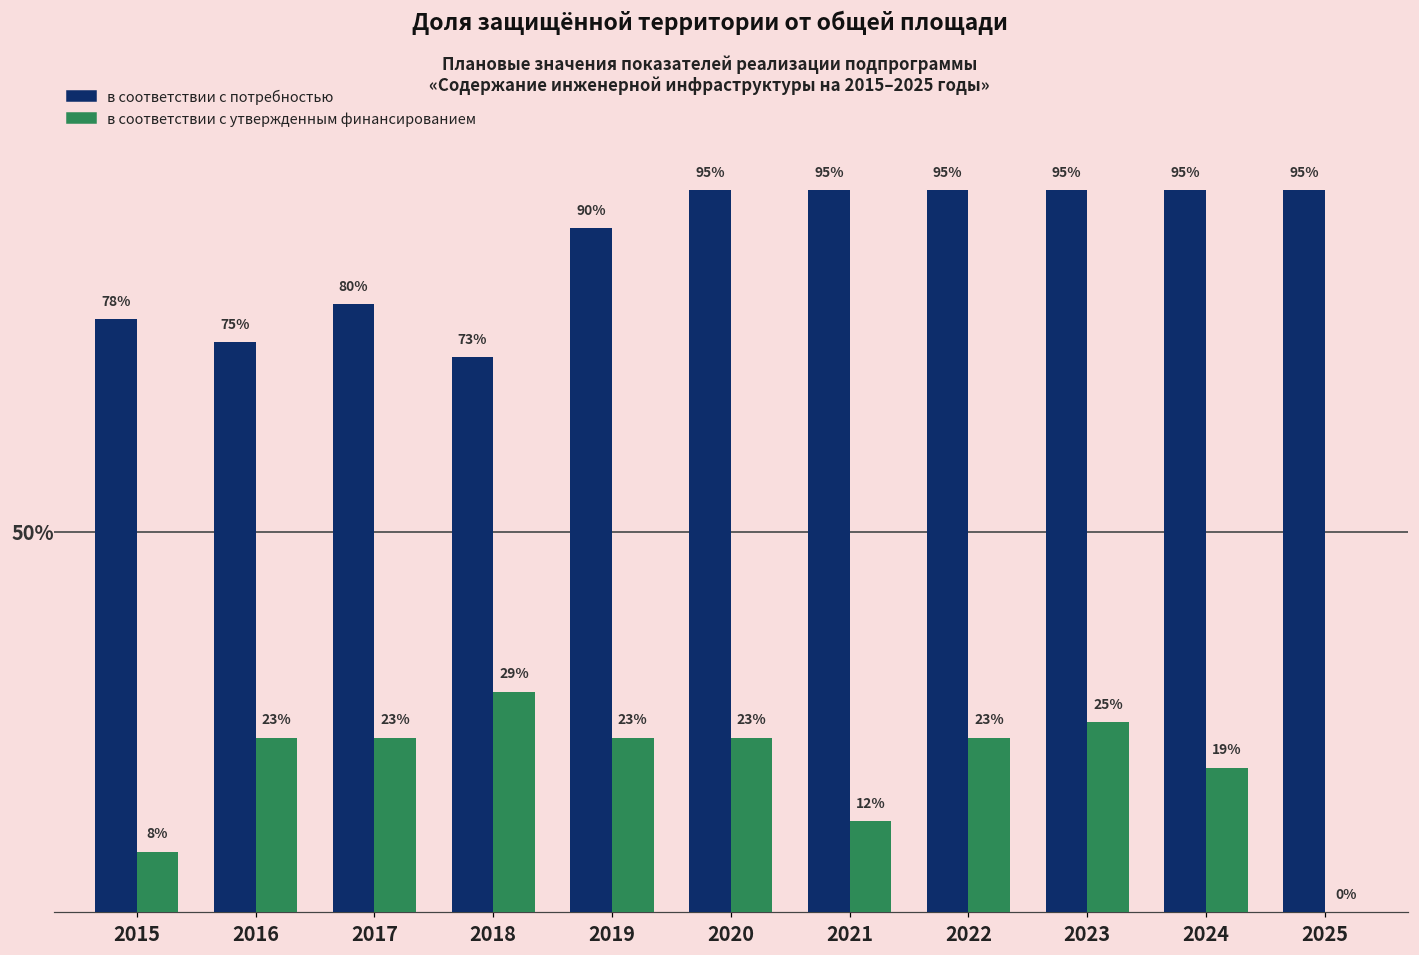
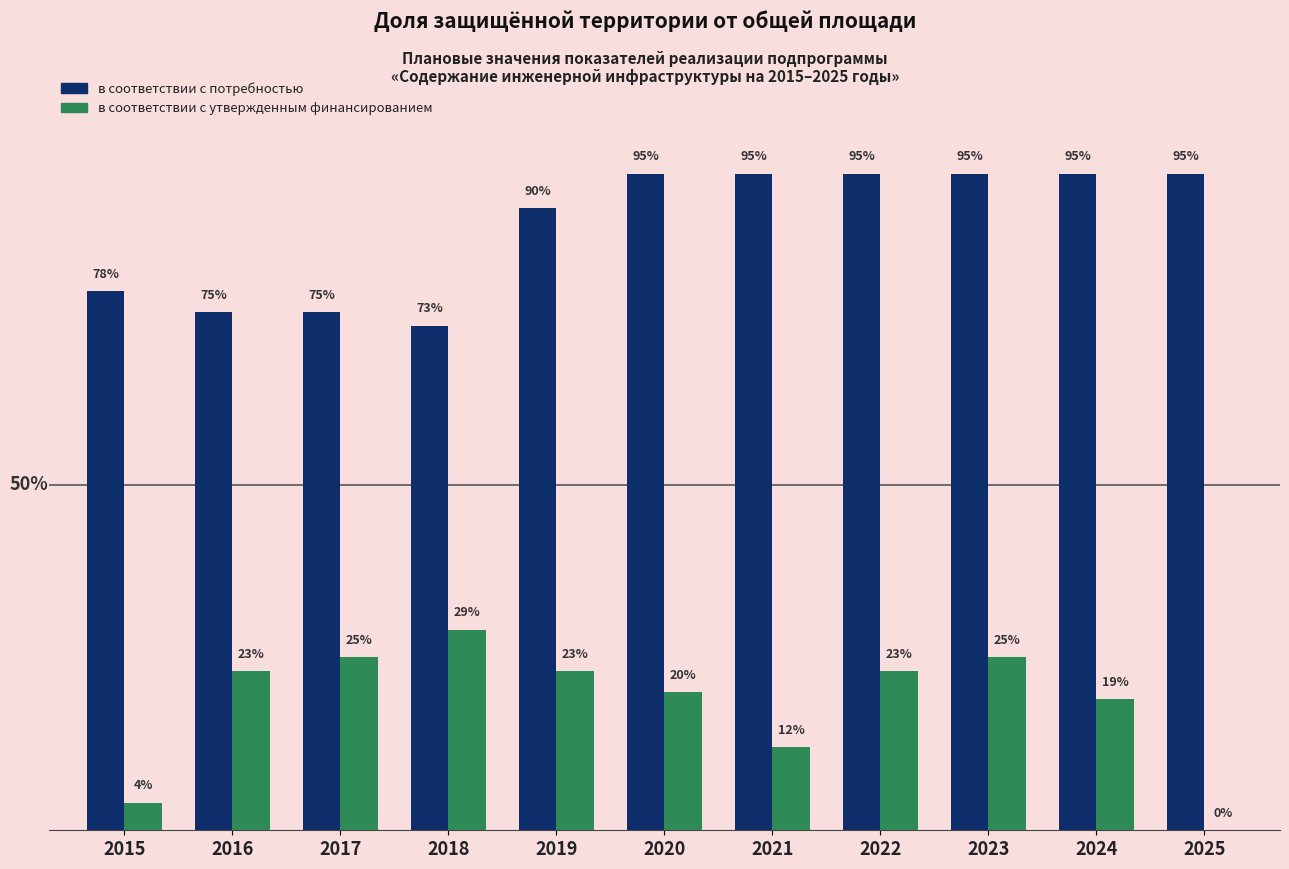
  {
    "в соответствии с потребностью": {
      "2015": "78%",
      "2016": "75%",
-     "2017": "80%",
+     "2017": "75%",
      "2018": "73%",
      "2019": "90%",
      "2020": "95%",
      "2021": "95%",
      "2022": "95%",
      "2023": "95%",
      "2024": "95%",
      "2025": "95%"
    },
    "в соответствии с утвержденным финансированием": {
-     "2015": "8%",
+     "2015": "4%",
      "2016": "23%",
-     "2017": "23%",
+     "2017": "25%",
      "2018": "29%",
      "2019": "23%",
-     "2020": "23%",
+     "2020": "20%",
      "2021": "12%",
      "2022": "23%",
      "2023": "25%",
      "2024": "19%",
      "2025": "0%"
    }
  }
